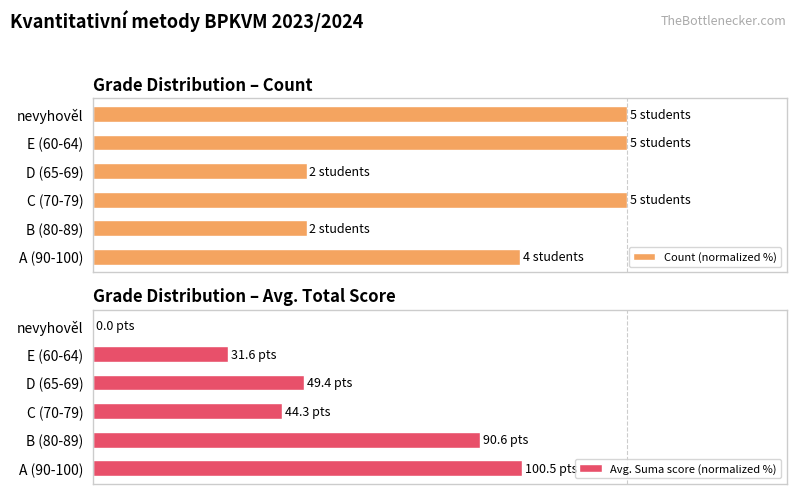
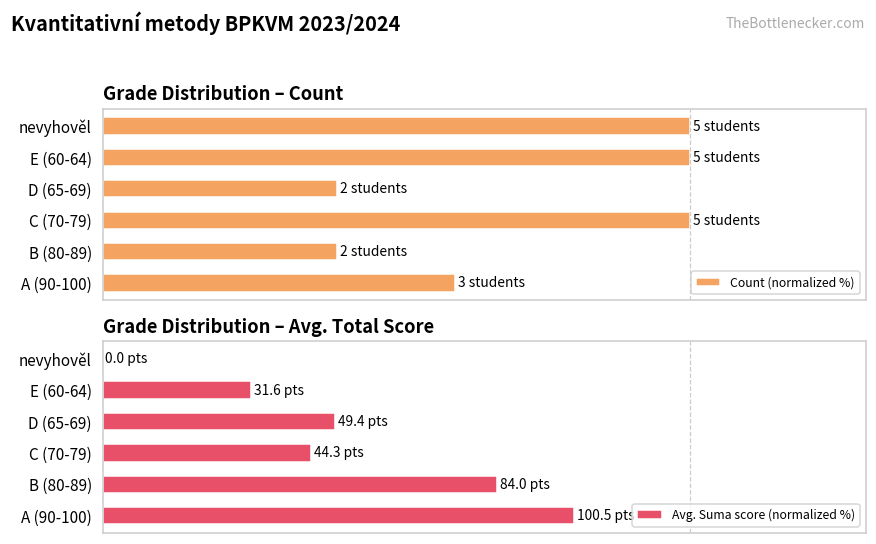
  {
    "Grade Distribution – Count": {
-     "A (90-100)": 4
+     "A (90-100)": 3
    },
    "Grade Distribution – Avg. Total Score": {
      "nevyhověl": 0.0,
-     "B (80-89)": 90.6
+     "B (80-89)": 84.0
    }
  }
